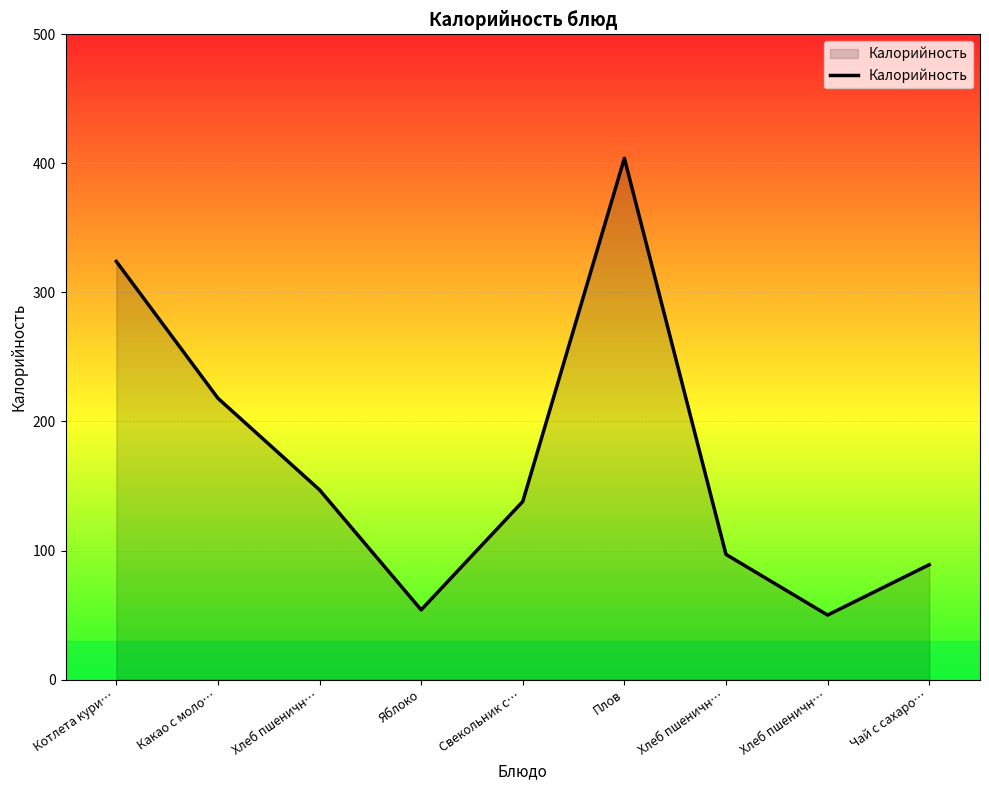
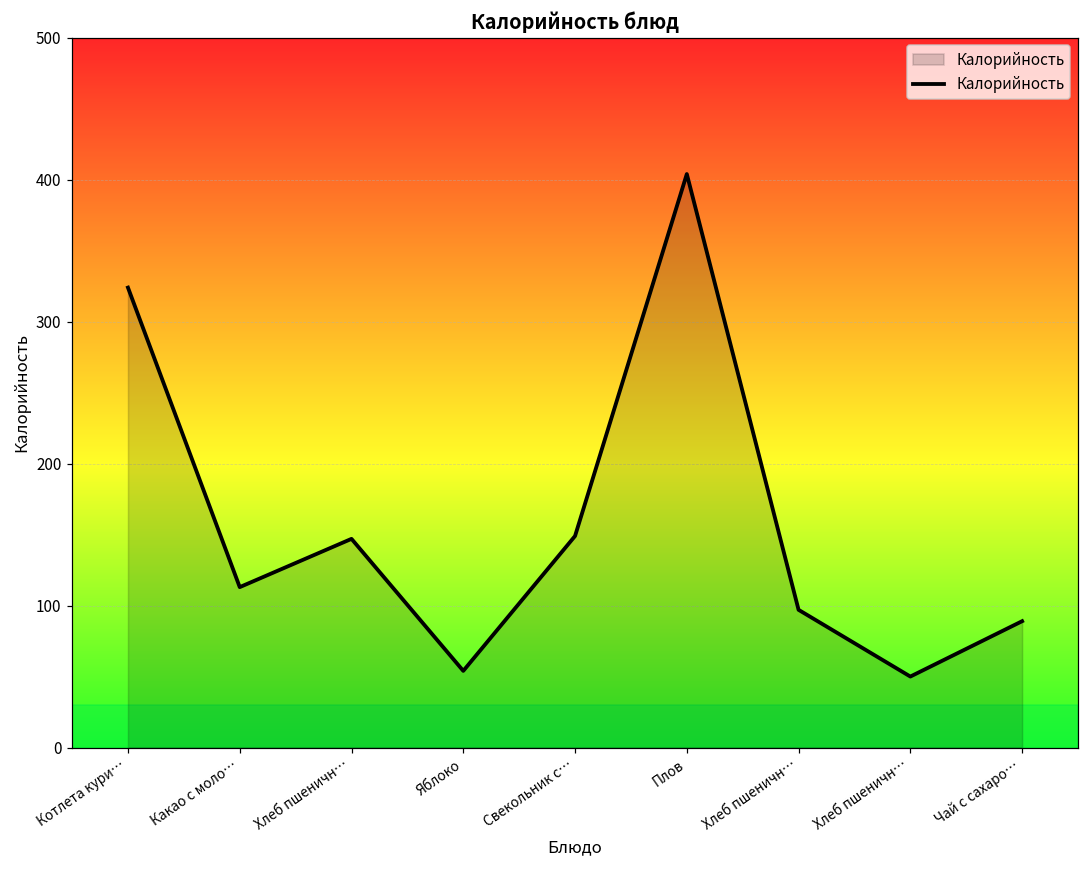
  {
    "Котлета кури…": 324,
-   "Какао с моло…": 218,
+   "Какао с моло…": 113,
    "Яблоко": 54,
-   "Свекольник с…": 138,
+   "Свекольник с…": 149,
    "Плов": 404,
    "Чай с сахаро…": 89
  }
